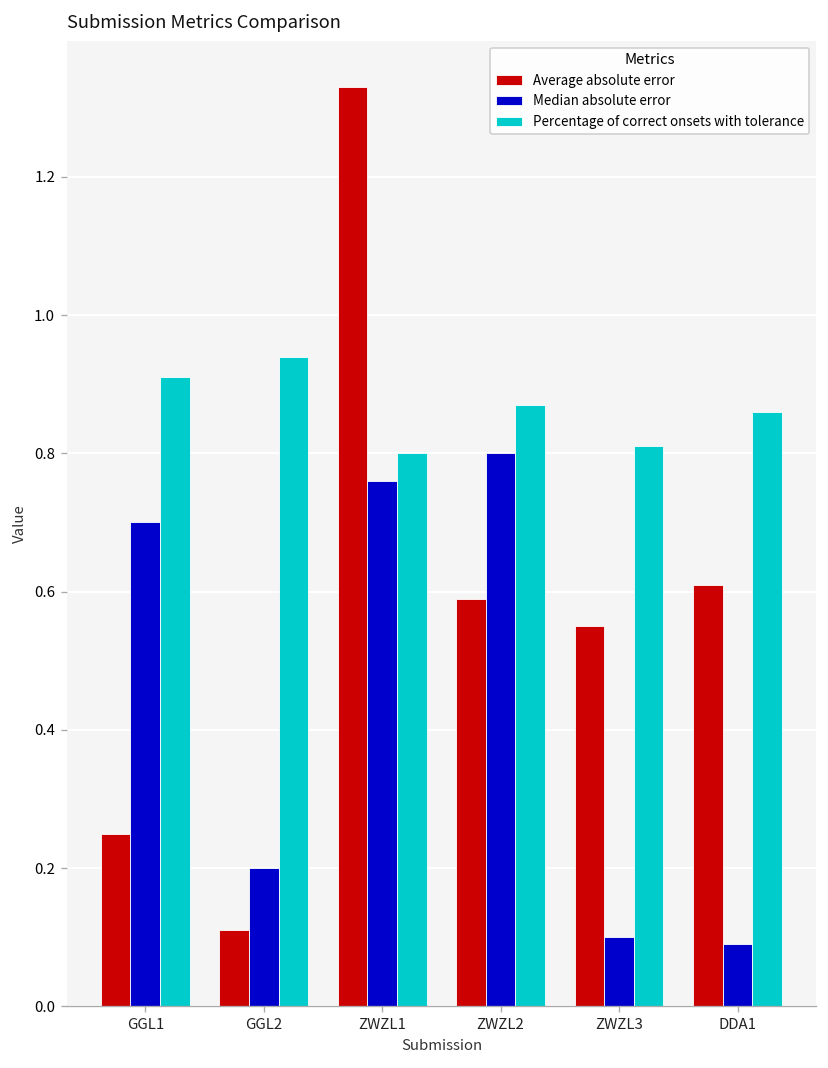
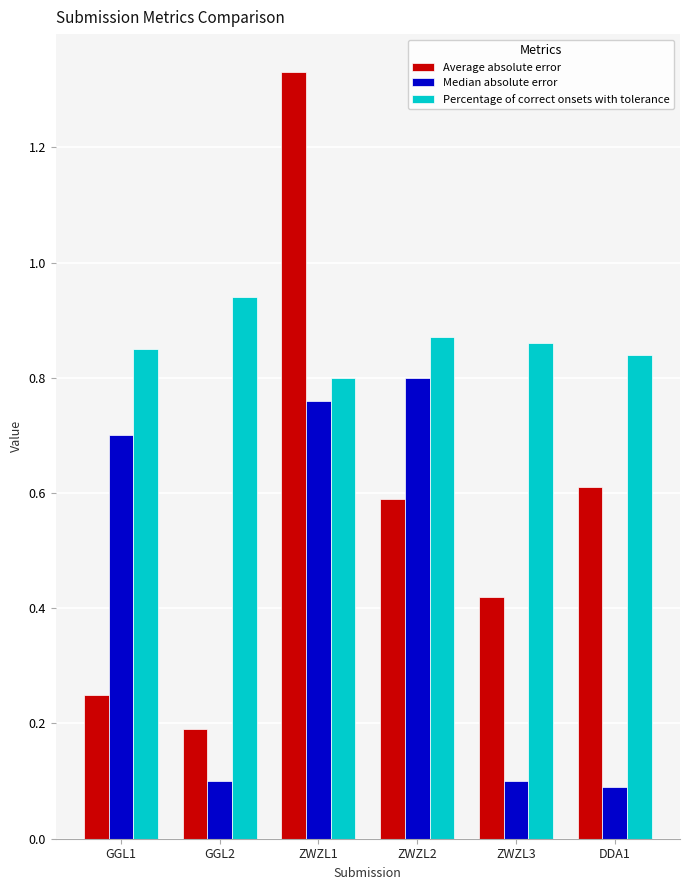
  {
    "Average absolute error": {
      "GGL1": 0.25,
-     "GGL2": 0.11,
+     "GGL2": 0.19,
      "ZWZL1": 1.33,
      "ZWZL2": 0.59,
-     "ZWZL3": 0.55,
+     "ZWZL3": 0.42,
      "DDA1": 0.61
    },
    "Median absolute error": {
      "GGL1": 0.7,
-     "GGL2": 0.2,
+     "GGL2": 0.1,
      "ZWZL1": 0.76,
      "ZWZL2": 0.8,
      "ZWZL3": 0.1,
      "DDA1": 0.09
    },
    "Percentage of correct onsets with tolerance": {
-     "GGL1": 0.91,
+     "GGL1": 0.85,
      "GGL2": 0.94,
      "ZWZL1": 0.80,
      "ZWZL2": 0.87,
-     "ZWZL3": 0.81,
-     "DDA1": 0.86
+     "ZWZL3": 0.86,
+     "DDA1": 0.84
    }
  }
